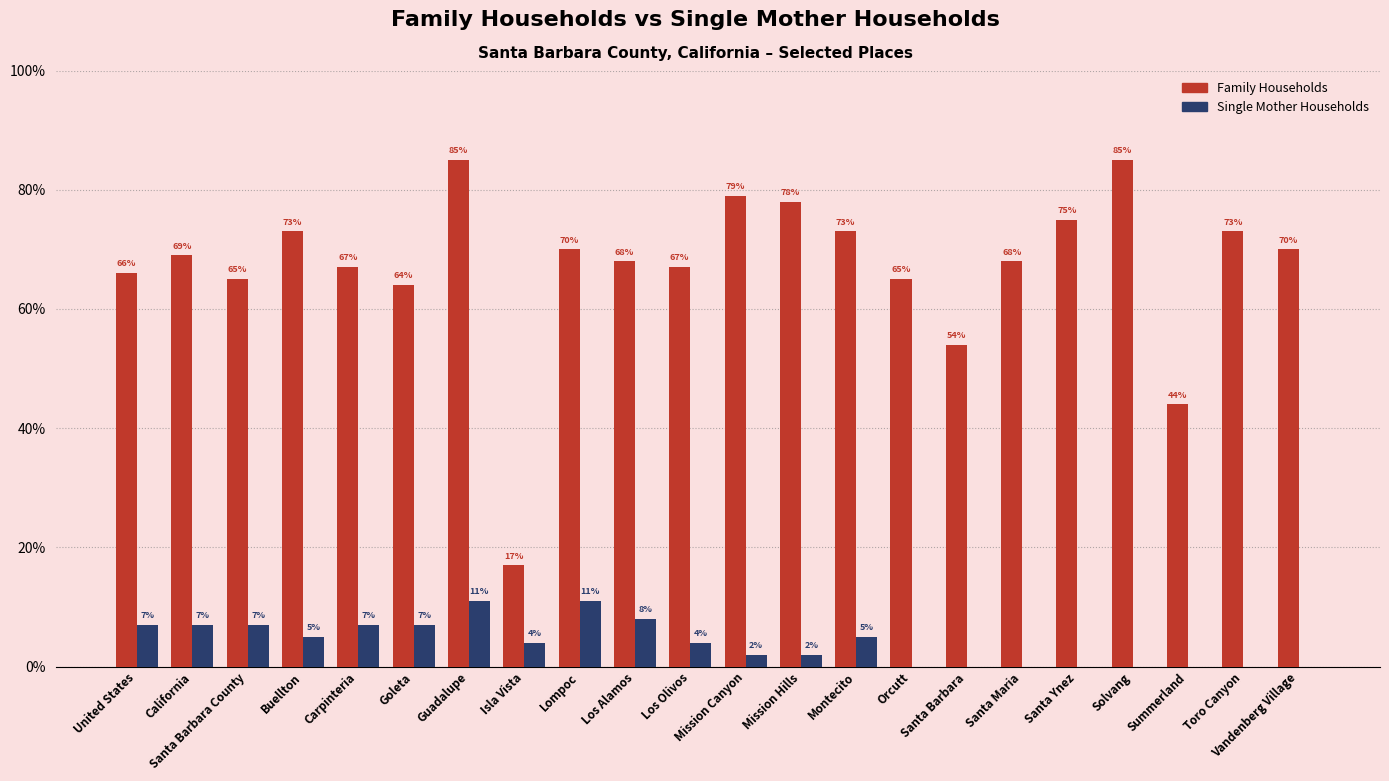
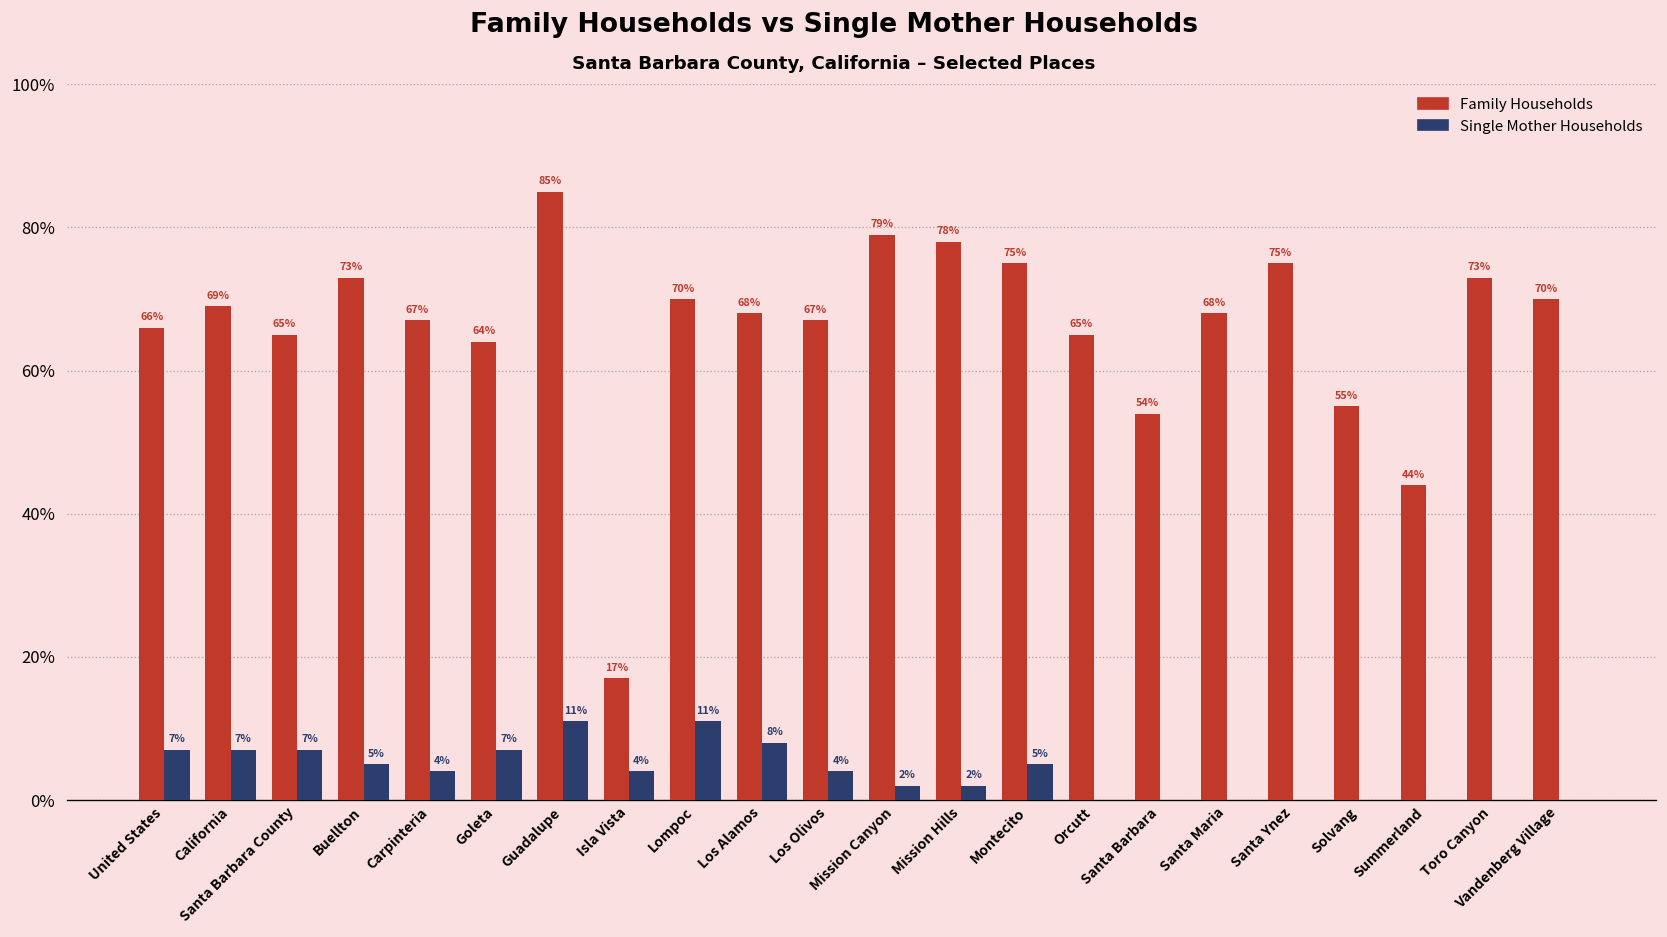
  {
    "Family Households": {
      "United States": "66%",
      "California": "69%",
      "Santa Barbara County": "65%",
      "Buellton": "73%",
      "Carpinteria": "67%",
      "Goleta": "64%",
      "Guadalupe": "85%",
      "Isla Vista": "17%",
      "Lompoc": "70%",
      "Los Alamos": "68%",
      "Los Olivos": "67%",
      "Mission Canyon": "79%",
      "Mission Hills": "78%",
-     "Montecito": "73%",
+     "Montecito": "75%",
      "Orcutt": "65%",
      "Santa Barbara": "54%",
      "Santa Maria": "68%",
      "Santa Ynez": "75%",
-     "Solvang": "85%",
+     "Solvang": "55%",
      "Summerland": "44%",
      "Toro Canyon": "73%",
      "Vandenberg Village": "70%"
    },
    "Single Mother Households": {
      "United States": "7%",
      "California": "7%",
      "Santa Barbara County": "7%",
      "Buellton": "5%",
-     "Carpinteria": "7%",
+     "Carpinteria": "4%",
      "Goleta": "7%",
      "Guadalupe": "11%",
      "Isla Vista": "4%",
      "Lompoc": "11%",
      "Los Alamos": "8%",
      "Los Olivos": "4%",
      "Mission Canyon": "2%",
      "Mission Hills": "2%",
      "Montecito": "5%"
    }
  }
